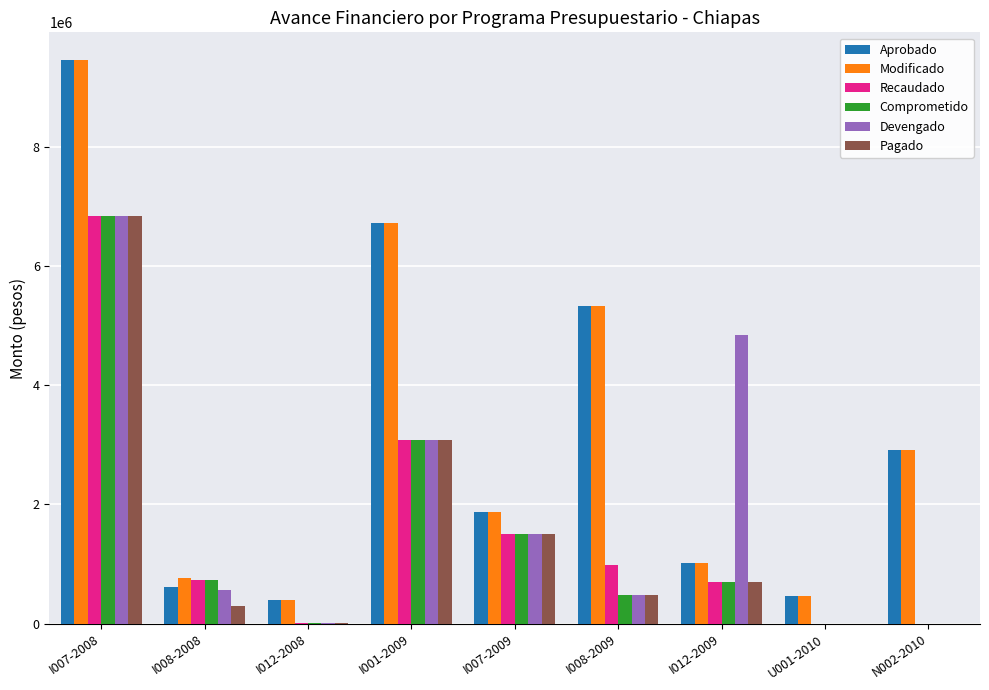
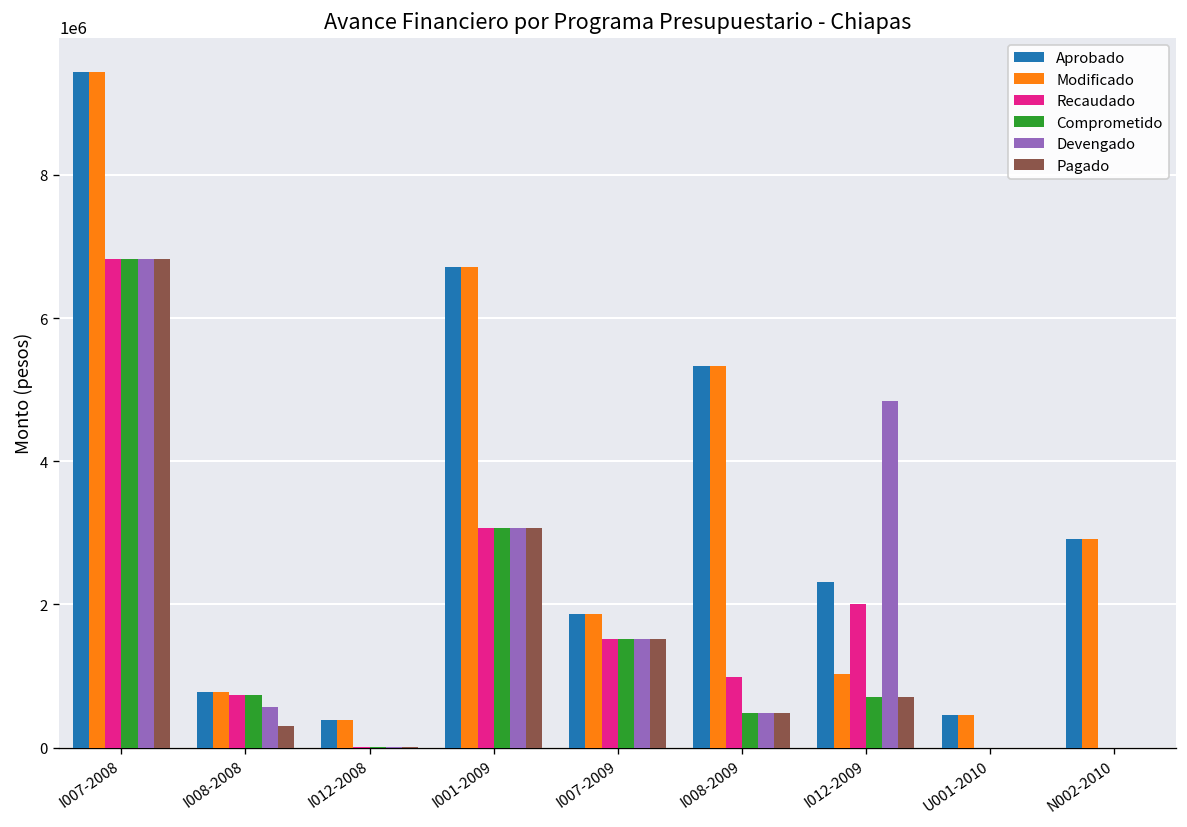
  {
    "Aprobado": {
      "I007-2008": 9400000,
-     "I008-2008": 600000,
+     "I008-2008": 800000,
      "I012-2008": 400000,
      "I001-2009": 6700000,
      "I007-2009": 1900000,
      "I008-2009": 5300000,
-     "I012-2009": 1000000,
+     "I012-2009": 2300000,
      "U001-2010": 500000,
      "N002-2010": 2900000
    },
    "Modificado": {
      "I007-2008": 9400000,
      "I008-2008": 800000,
      "I012-2008": 400000,
      "I001-2009": 6700000,
      "I007-2009": 1900000,
      "I008-2009": 5300000,
      "I012-2009": 1000000,
      "U001-2010": 500000,
      "N002-2010": 2900000
    },
    "Recaudado": {
      "I007-2008": 6800000,
      "I008-2008": 700000,
      "I001-2009": 3100000,
      "I007-2009": 1500000,
      "I008-2009": 1000000,
-     "I012-2009": 700000,
+     "I012-2009": 2000000,
      "U001-2010": 0,
      "N002-2010": 0
    },
    "Comprometido": {
      "I007-2008": 6800000,
      "I008-2008": 700000,
      "I001-2009": 3100000,
      "I007-2009": 1500000,
      "I008-2009": 500000,
      "I012-2009": 700000,
      "U001-2010": 0,
      "N002-2010": 0
    },
    "Devengado": {
      "I007-2008": 6800000,
      "I008-2008": 600000,
      "I001-2009": 3100000,
      "I007-2009": 1500000,
      "I008-2009": 500000,
      "I012-2009": 4800000,
      "U001-2010": 0,
      "N002-2010": 0
    },
    "Pagado": {
      "I007-2008": 6800000,
      "I008-2008": 300000,
      "I001-2009": 3100000,
      "I007-2009": 1500000,
      "I008-2009": 500000,
      "I012-2009": 700000,
      "U001-2010": 0,
      "N002-2010": 0
    }
  }
